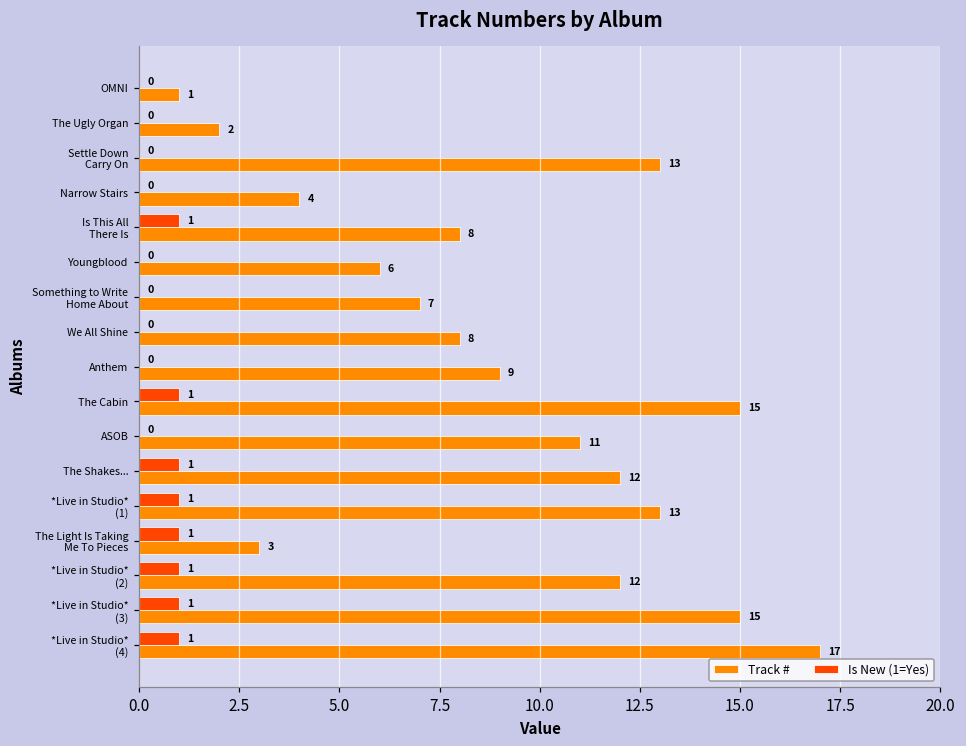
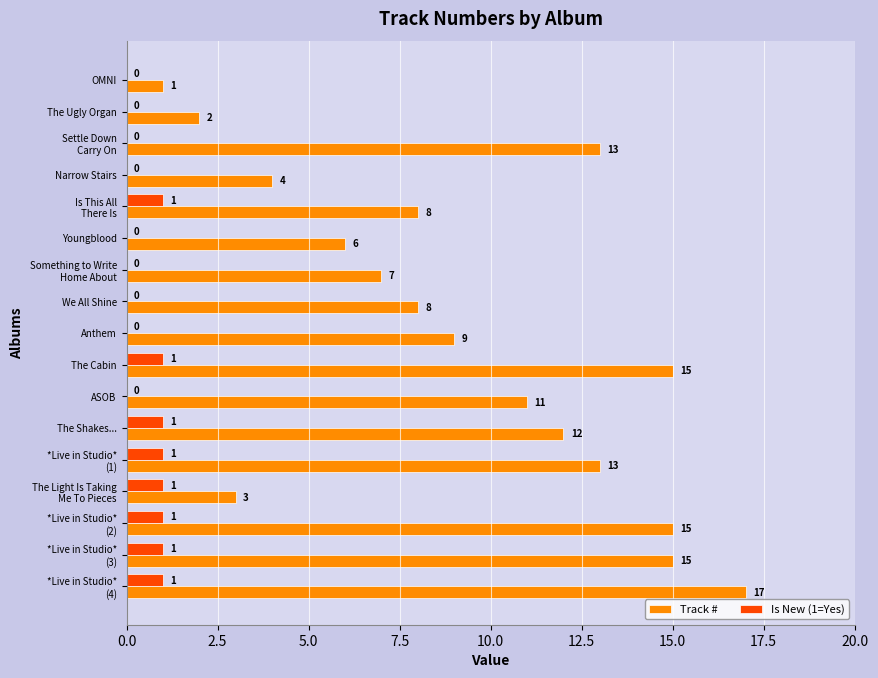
  {
    "Track #": {
      "OMNI": 1,
      "The Ugly Organ": 2,
      "Settle Down Carry On": 13,
      "Narrow Stairs": 4,
      "Is This All There Is": 8,
      "Youngblood": 6,
      "Something to Write Home About": 7,
      "We All Shine": 8,
      "Anthem": 9,
      "The Cabin": 15,
      "ASOB": 11,
      "The Shakes...": 12,
      "*Live in Studio* (1)": 13,
      "The Light Is Taking Me To Pieces": 3,
-     "*Live in Studio* (2)": 12,
+     "*Live in Studio* (2)": 15,
      "*Live in Studio* (3)": 15,
      "*Live in Studio* (4)": 17
    },
    "Is New (1=Yes)": {
      "OMNI": 0,
      "The Ugly Organ": 0,
      "Settle Down Carry On": 0,
      "Narrow Stairs": 0,
      "Is This All There Is": 1,
      "Youngblood": 0,
      "Something to Write Home About": 0,
      "We All Shine": 0,
      "Anthem": 0,
      "The Cabin": 1,
      "ASOB": 0,
      "The Shakes...": 1,
      "*Live in Studio* (1)": 1,
      "The Light Is Taking Me To Pieces": 1,
      "*Live in Studio* (2)": 1,
      "*Live in Studio* (3)": 1,
      "*Live in Studio* (4)": 1
    }
  }
